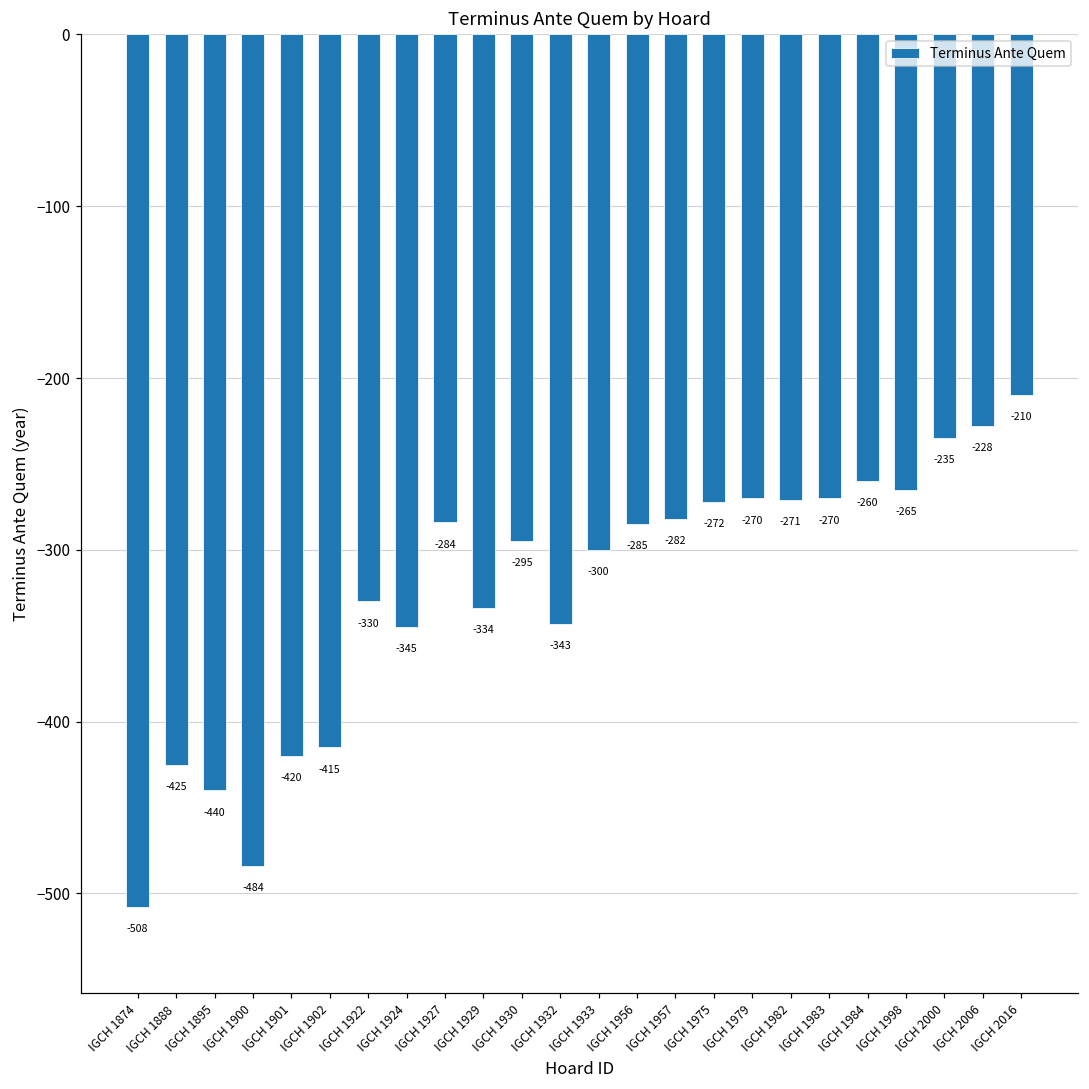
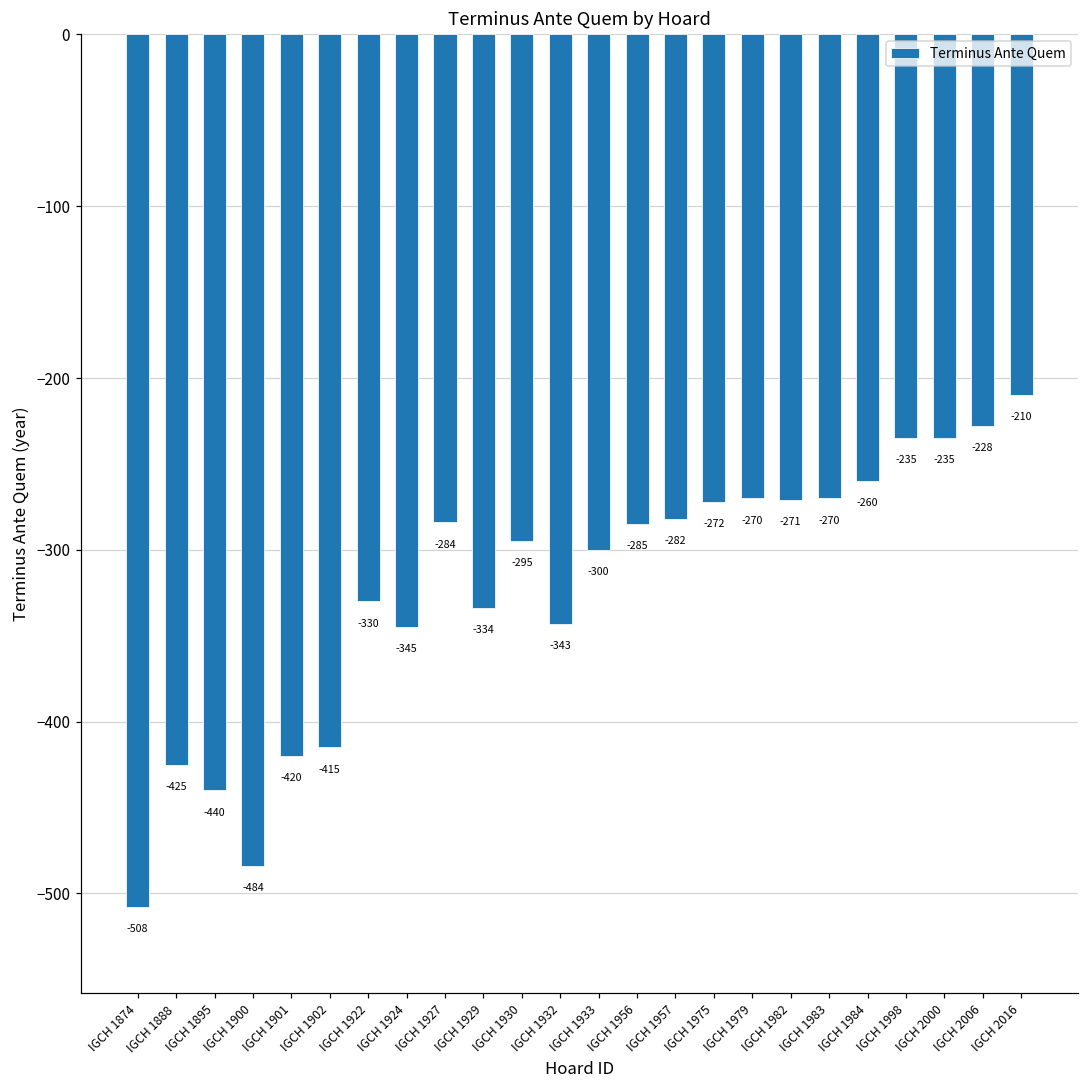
  {
    "IGCH 1874": -508,
    "IGCH 1888": -425,
    "IGCH 1895": -440,
    "IGCH 1900": -484,
    "IGCH 1901": -420,
    "IGCH 1902": -415,
    "IGCH 1922": -330,
    "IGCH 1924": -345,
    "IGCH 1927": -284,
    "IGCH 1929": -334,
    "IGCH 1930": -295,
    "IGCH 1932": -343,
    "IGCH 1933": -300,
    "IGCH 1956": -285,
    "IGCH 1957": -282,
    "IGCH 1975": -272,
    "IGCH 1979": -270,
    "IGCH 1982": -271,
    "IGCH 1983": -270,
    "IGCH 1984": -260,
-   "IGCH 1998": -265,
+   "IGCH 1998": -235,
    "IGCH 2000": -235,
    "IGCH 2006": -228,
    "IGCH 2016": -210
  }
